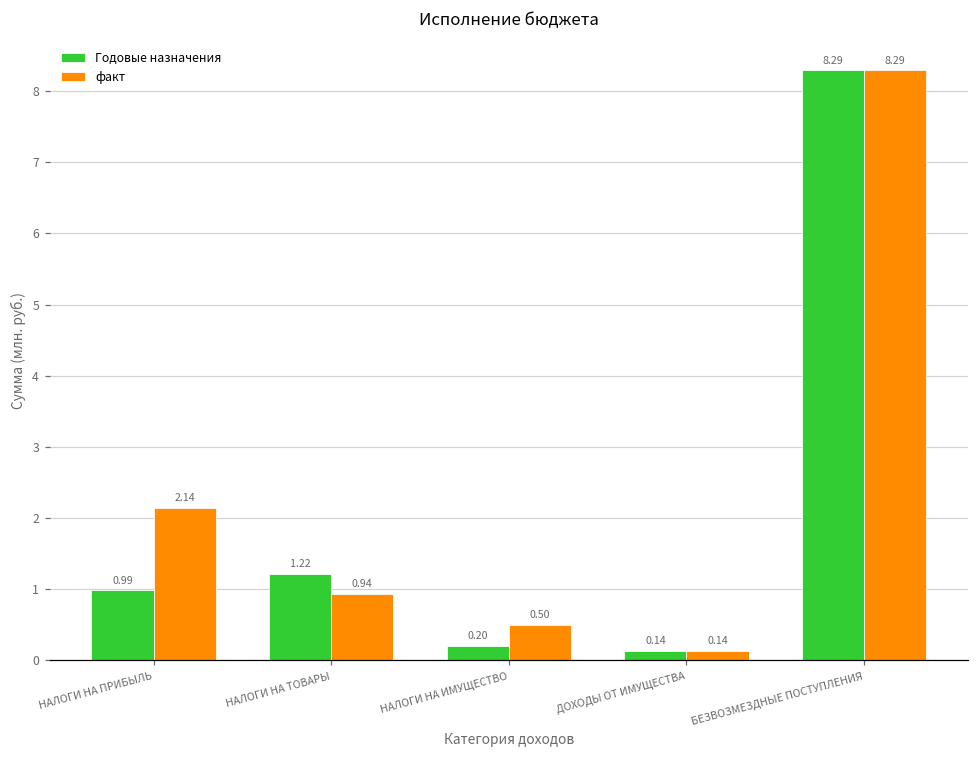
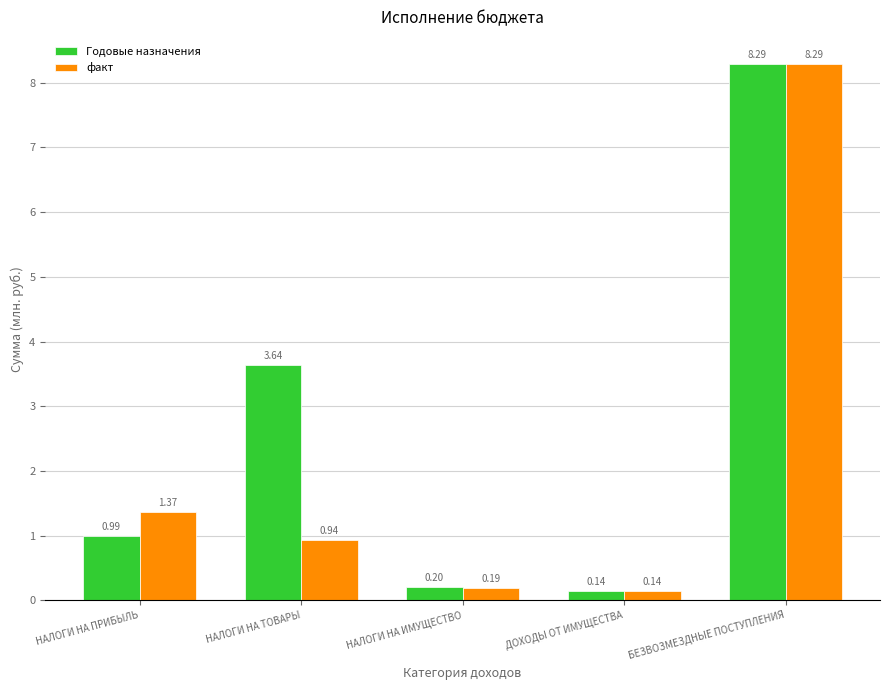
  {
    "Годовые назначения": {
      "НАЛОГИ НА ПРИБЫЛЬ": 0.99,
-     "НАЛОГИ НА ТОВАРЫ": 1.22,
+     "НАЛОГИ НА ТОВАРЫ": 3.64,
      "НАЛОГИ НА ИМУЩЕСТВО": 0.20,
      "ДОХОДЫ ОТ ИМУЩЕСТВА": 0.14,
      "БЕЗВОЗМЕЗДНЫЕ ПОСТУПЛЕНИЯ": 8.29
    },
    "факт": {
-     "НАЛОГИ НА ПРИБЫЛЬ": 2.14,
+     "НАЛОГИ НА ПРИБЫЛЬ": 1.37,
      "НАЛОГИ НА ТОВАРЫ": 0.94,
-     "НАЛОГИ НА ИМУЩЕСТВО": 0.50,
+     "НАЛОГИ НА ИМУЩЕСТВО": 0.19,
      "ДОХОДЫ ОТ ИМУЩЕСТВА": 0.14,
      "БЕЗВОЗМЕЗДНЫЕ ПОСТУПЛЕНИЯ": 8.29
    }
  }
